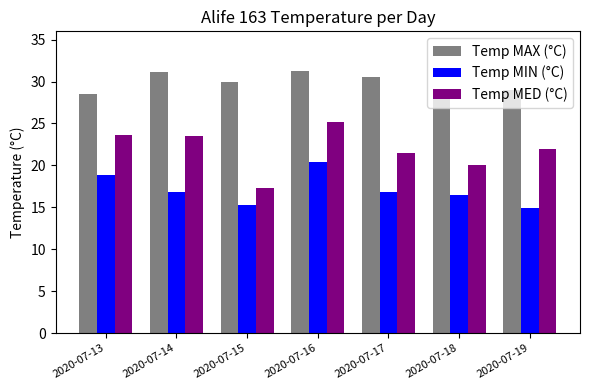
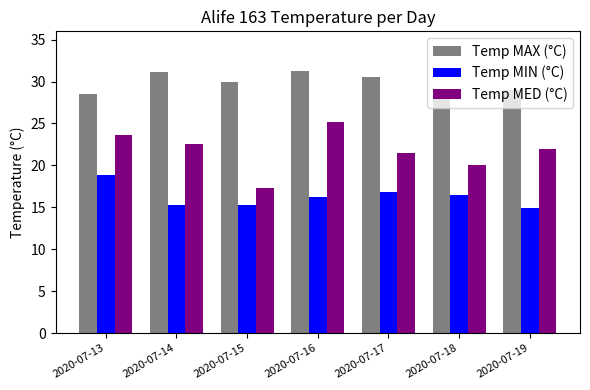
  {
    "Temp MAX (°C)": {
      "2020-07-13": 29,
      "2020-07-14": 31,
      "2020-07-15": 30,
      "2020-07-16": 31,
      "2020-07-17": 31
    },
    "Temp MIN (°C)": {
      "2020-07-13": 19,
-     "2020-07-14": 17,
+     "2020-07-14": 15,
      "2020-07-15": 15,
-     "2020-07-16": 20,
+     "2020-07-16": 16,
      "2020-07-17": 17,
      "2020-07-18": 17,
      "2020-07-19": 15
    },
    "Temp MED (°C)": {
      "2020-07-13": 24,
-     "2020-07-14": 24,
+     "2020-07-14": 23,
      "2020-07-15": 17,
      "2020-07-16": 25,
      "2020-07-17": 22,
      "2020-07-18": 20,
      "2020-07-19": 22
    }
  }
